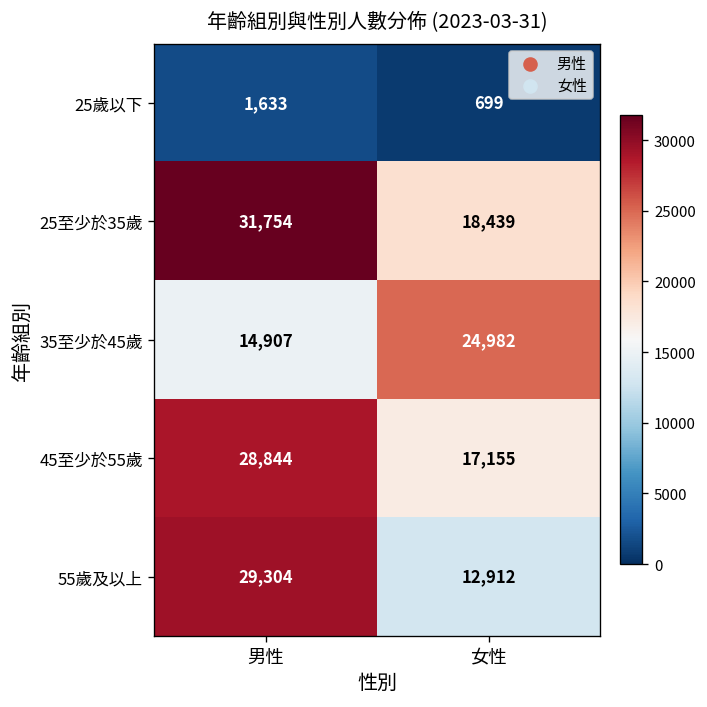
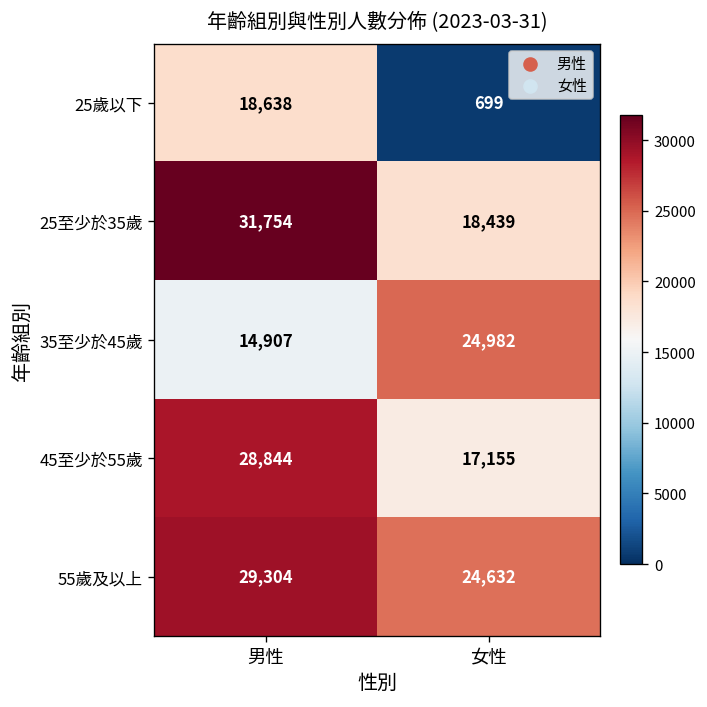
  {
    "25歲以下": {
-     "男性": "1,633",
+     "男性": "18,638",
      "女性": "699"
    },
    "25至少於35歲": {
      "男性": "31,754",
      "女性": "18,439"
    },
    "35至少於45歲": {
      "男性": "14,907",
      "女性": "24,982"
    },
    "45至少於55歲": {
      "男性": "28,844",
      "女性": "17,155"
    },
    "55歲及以上": {
      "男性": "29,304",
-     "女性": "12,912"
+     "女性": "24,632"
    }
  }
